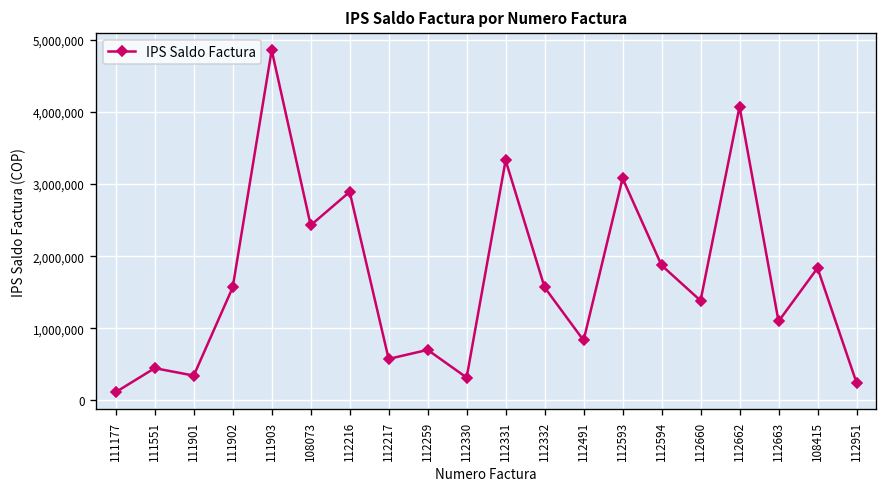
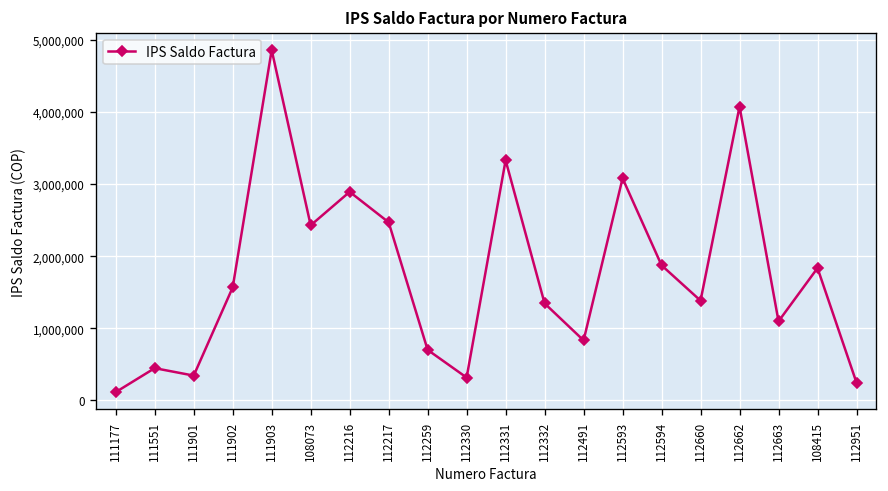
  {
    "111177": "100,000",
    "111551": "400,000",
    "111901": "300,000",
    "111902": "1,600,000",
    "111903": "4,900,000",
    "108073": "2,400,000",
    "112216": "2,900,000",
-   "112217": "600,000",
+   "112217": "2,500,000",
    "112259": "700,000",
    "112330": "300,000",
    "112331": "3,300,000",
-   "112332": "1,600,000",
+   "112332": "1,300,000",
    "112491": "800,000",
    "112593": "3,100,000",
    "112594": "1,900,000",
    "112660": "1,400,000",
    "112662": "4,100,000",
    "112663": "1,100,000",
    "108415": "1,800,000",
    "112951": "200,000"
  }
